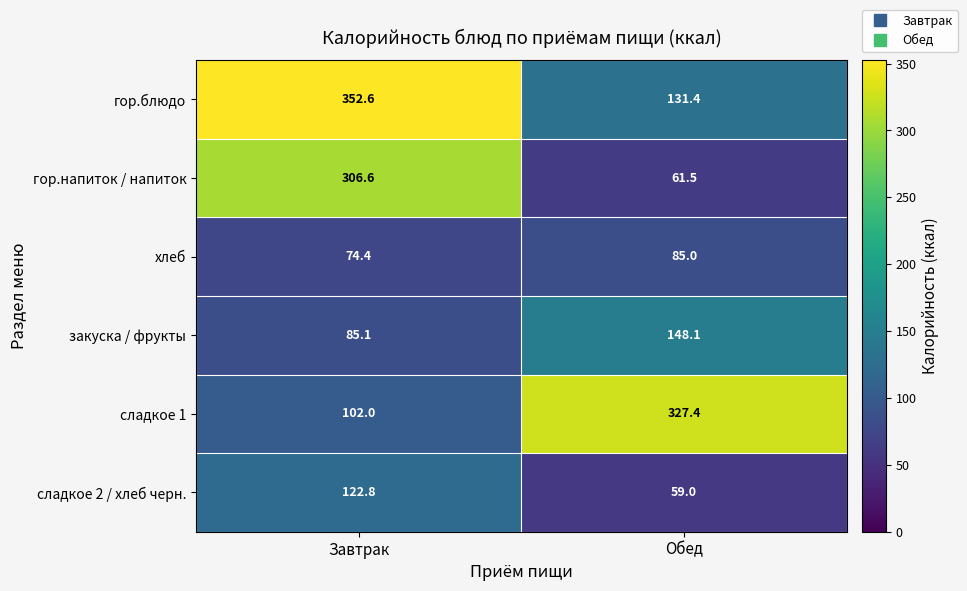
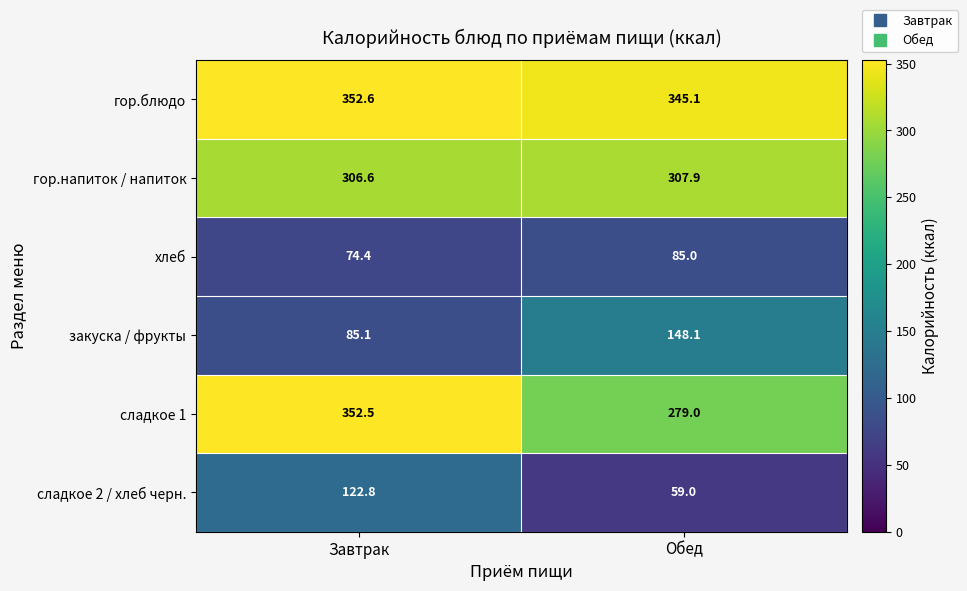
  {
    "гор.блюдо": {
      "Завтрак": 352.6,
-     "Обед": 131.4
+     "Обед": 345.1
    },
    "гор.напиток / напиток": {
      "Завтрак": 306.6,
-     "Обед": 61.5
+     "Обед": 307.9
    },
    "хлеб": {
      "Завтрак": 74.4,
      "Обед": 85.0
    },
    "закуска / фрукты": {
      "Завтрак": 85.1,
      "Обед": 148.1
    },
    "сладкое 1": {
-     "Завтрак": 102.0,
-     "Обед": 327.4
+     "Завтрак": 352.5,
+     "Обед": 279.0
    },
    "сладкое 2 / хлеб черн.": {
      "Завтрак": 122.8,
      "Обед": 59.0
    }
  }
